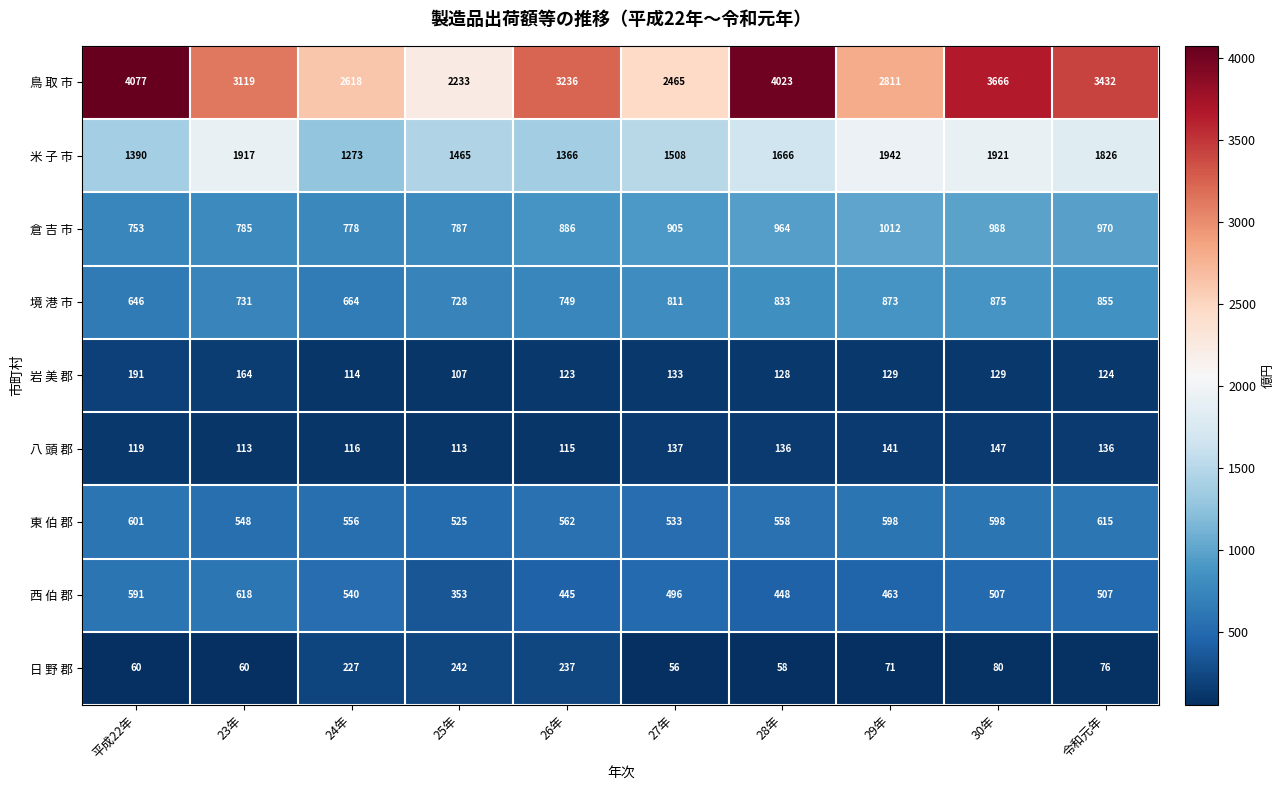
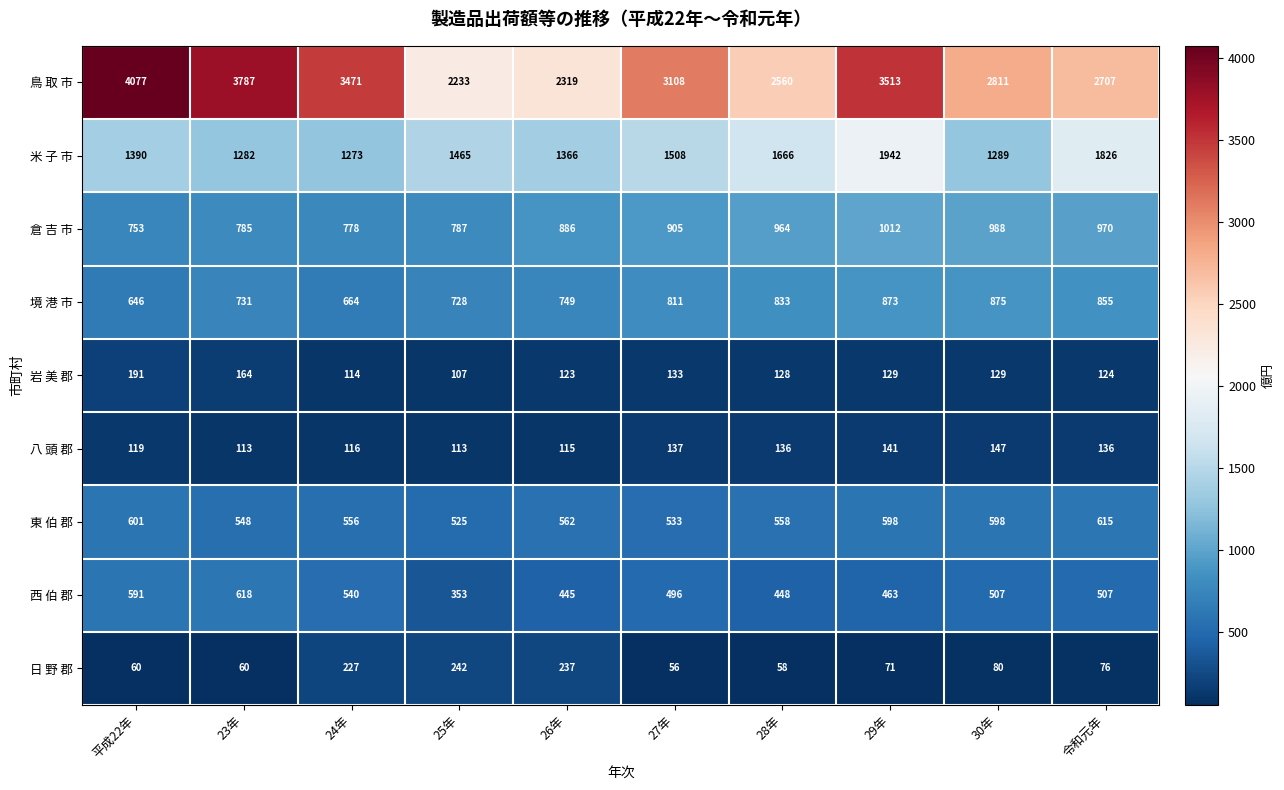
  {
    "鳥 取 市": {
      "平成22年": 4077,
-     "23年": 3119,
-     "24年": 2618,
+     "23年": 3787,
+     "24年": 3471,
      "25年": 2233,
-     "26年": 3236,
-     "27年": 2465,
-     "28年": 4023,
-     "29年": 2811,
-     "30年": 3666,
-     "令和元年": 3432
+     "26年": 2319,
+     "27年": 3108,
+     "28年": 2560,
+     "29年": 3513,
+     "30年": 2811,
+     "令和元年": 2707
    },
    "米 子 市": {
      "平成22年": 1390,
-     "23年": 1917,
+     "23年": 1282,
      "24年": 1273,
      "25年": 1465,
      "26年": 1366,
      "27年": 1508,
      "28年": 1666,
      "29年": 1942,
-     "30年": 1921,
+     "30年": 1289,
      "令和元年": 1826
    },
    "倉 吉 市": {
      "平成22年": 753,
      "23年": 785,
      "24年": 778,
      "25年": 787,
      "26年": 886,
      "27年": 905,
      "28年": 964,
      "29年": 1012,
      "30年": 988,
      "令和元年": 970
    },
    "境 港 市": {
      "平成22年": 646,
      "23年": 731,
      "24年": 664,
      "25年": 728,
      "26年": 749,
      "27年": 811,
      "28年": 833,
      "29年": 873,
      "30年": 875,
      "令和元年": 855
    },
    "岩 美 郡": {
      "平成22年": 191,
      "23年": 164,
      "24年": 114,
      "25年": 107,
      "26年": 123,
      "27年": 133,
      "28年": 128,
      "29年": 129,
      "30年": 129,
      "令和元年": 124
    },
    "八 頭 郡": {
      "平成22年": 119,
      "23年": 113,
      "24年": 116,
      "25年": 113,
      "26年": 115,
      "27年": 137,
      "28年": 136,
      "29年": 141,
      "30年": 147,
      "令和元年": 136
    },
    "東 伯 郡": {
      "平成22年": 601,
      "23年": 548,
      "24年": 556,
      "25年": 525,
      "26年": 562,
      "27年": 533,
      "28年": 558,
      "29年": 598,
      "30年": 598,
      "令和元年": 615
    },
    "西 伯 郡": {
      "平成22年": 591,
      "23年": 618,
      "24年": 540,
      "25年": 353,
      "26年": 445,
      "27年": 496,
      "28年": 448,
      "29年": 463,
      "30年": 507,
      "令和元年": 507
    },
    "日 野 郡": {
      "平成22年": 60,
      "23年": 60,
      "24年": 227,
      "25年": 242,
      "26年": 237,
      "27年": 56,
      "28年": 58,
      "29年": 71,
      "30年": 80,
      "令和元年": 76
    }
  }
